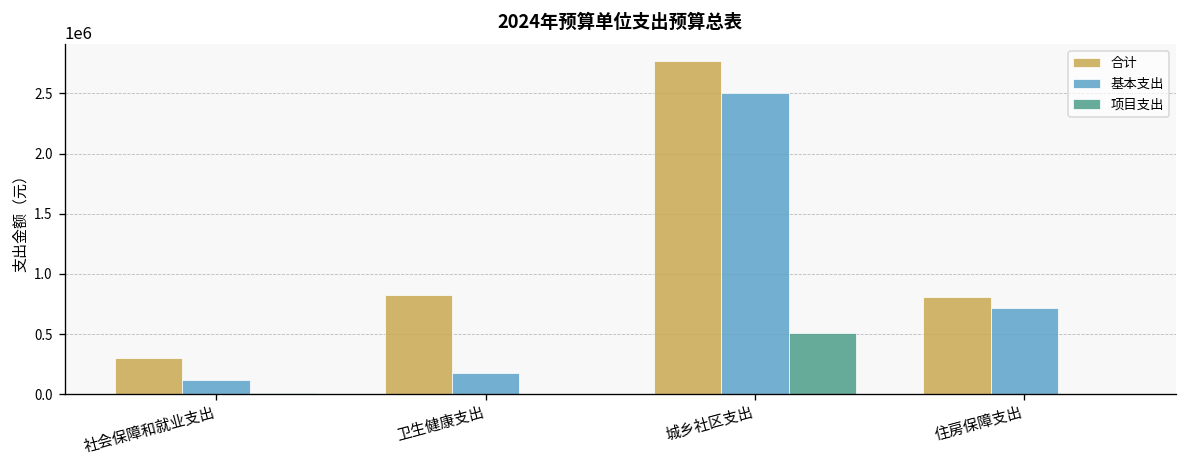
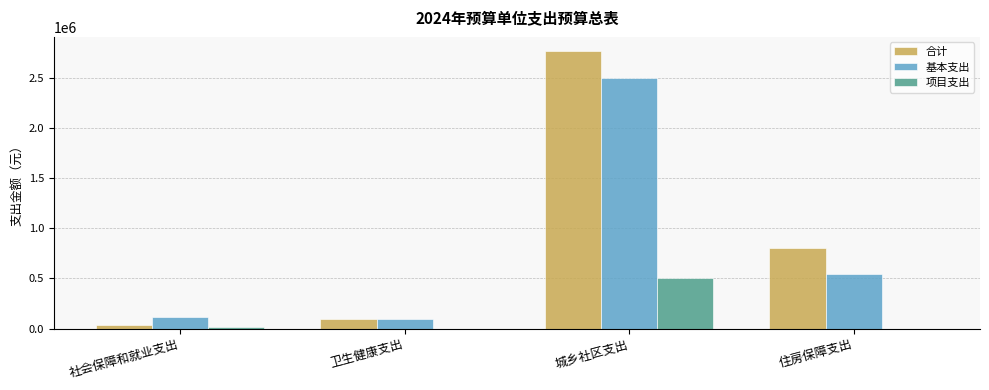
  {
    "合计": {
-     "社会保障和就业支出": 300000,
-     "卫生健康支出": 830000,
+     "社会保障和就业支出": 40000,
+     "卫生健康支出": 90000,
      "城乡社区支出": 2770000,
      "住房保障支出": 810000
    },
    "基本支出": {
      "社会保障和就业支出": 110000,
-     "卫生健康支出": 170000,
+     "卫生健康支出": 90000,
      "城乡社区支出": 2500000,
-     "住房保障支出": 720000
+     "住房保障支出": 540000
    },
    "项目支出": {
      "卫生健康支出": 0,
      "城乡社区支出": 510000,
      "住房保障支出": 0
    }
  }
